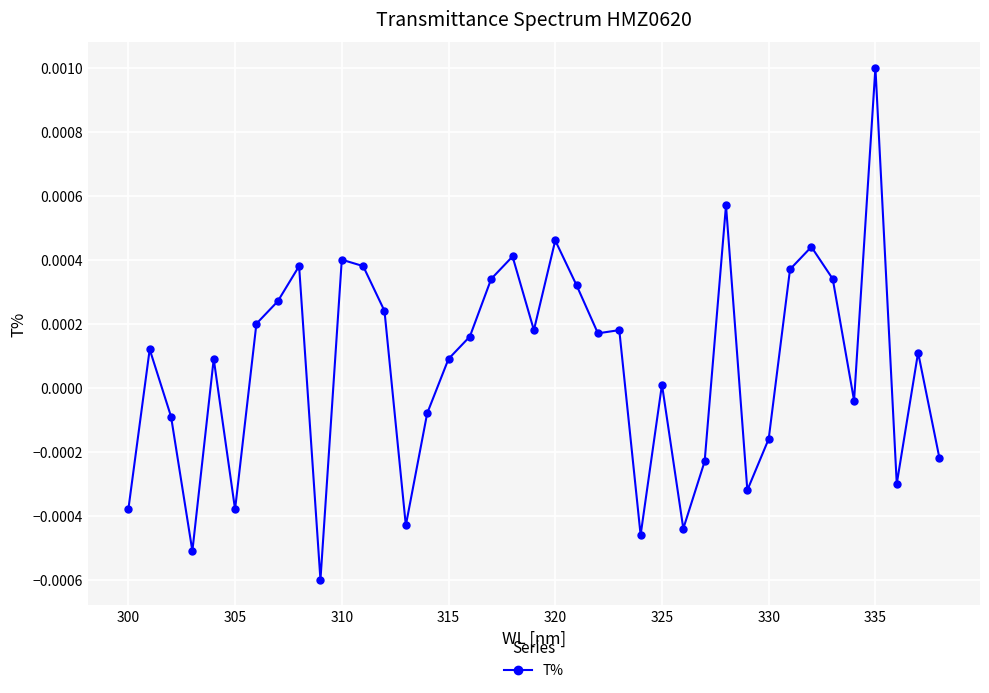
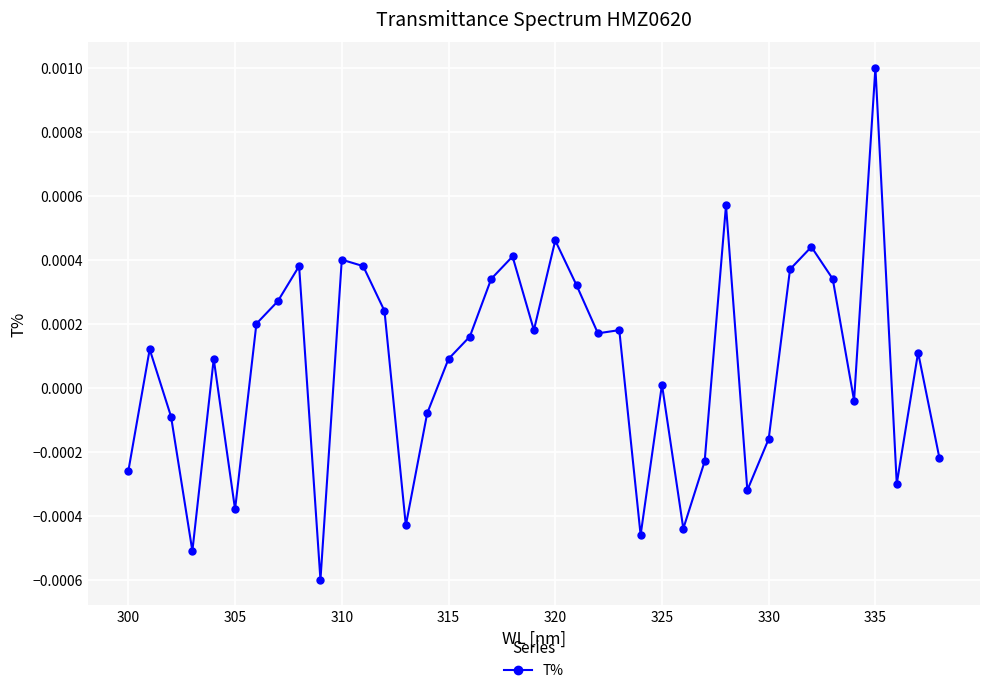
  {
-   "300": -0.00038,
+   "300": -0.00026,
    "305": -0.00038,
    "310": 0.00040,
    "315": 0.00009,
    "320": 0.00046,
    "325": 0.00001,
    "330": -0.00016,
    "335": 0.00100
  }
